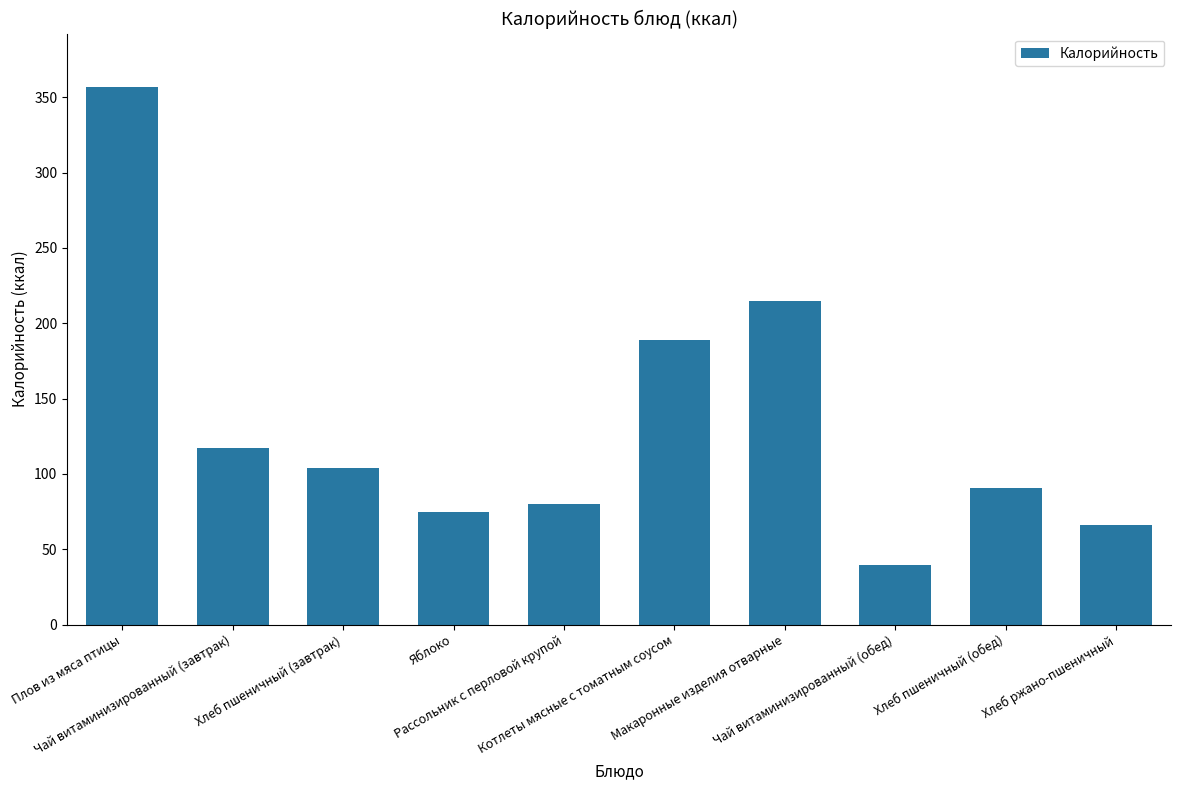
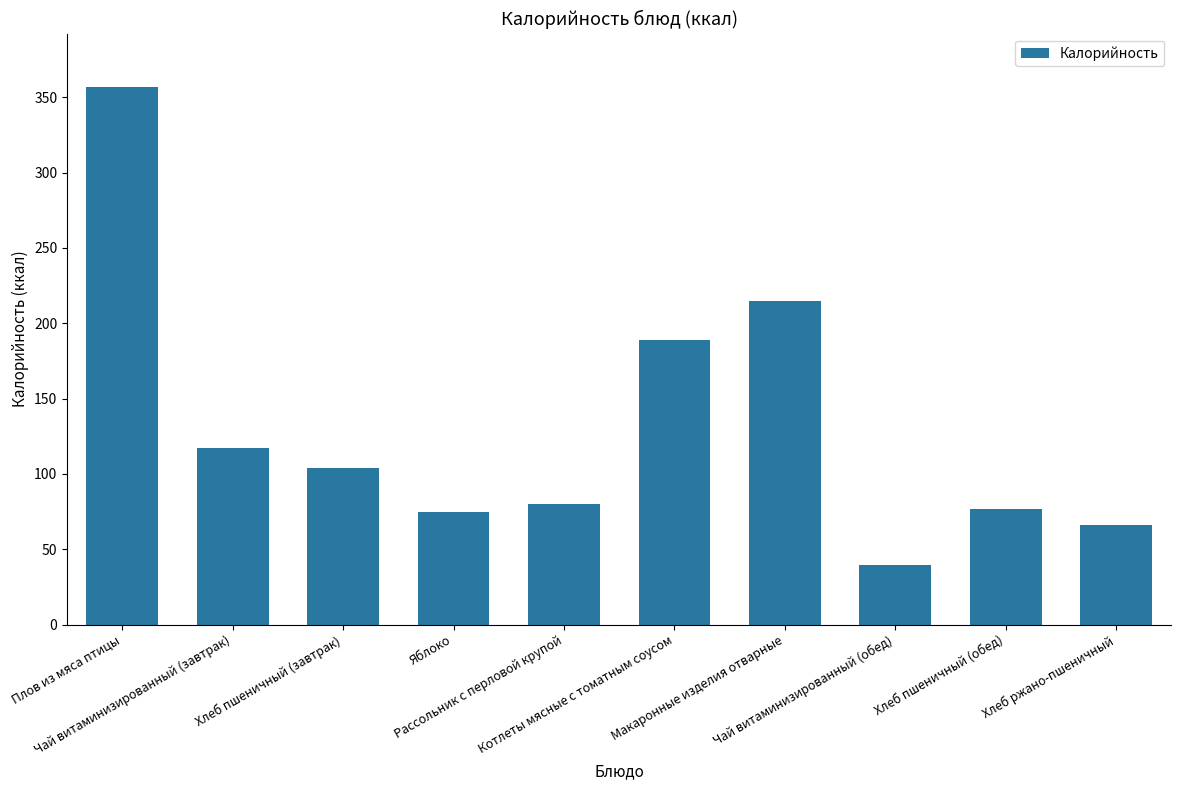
  {
    "Плов из мяса птицы": 357,
    "Чай витаминизированный (завтрак)": 117,
    "Хлеб пшеничный (завтрак)": 104,
    "Яблоко": 75,
    "Рассольник с перловой крупой": 80,
    "Котлеты мясные с томатным соусом": 189,
    "Макаронные изделия отварные": 214,
    "Чай витаминизированный (обед)": 39,
-   "Хлеб пшеничный (обед)": 91,
+   "Хлеб пшеничный (обед)": 77,
    "Хлеб ржано-пшеничный": 66
  }
